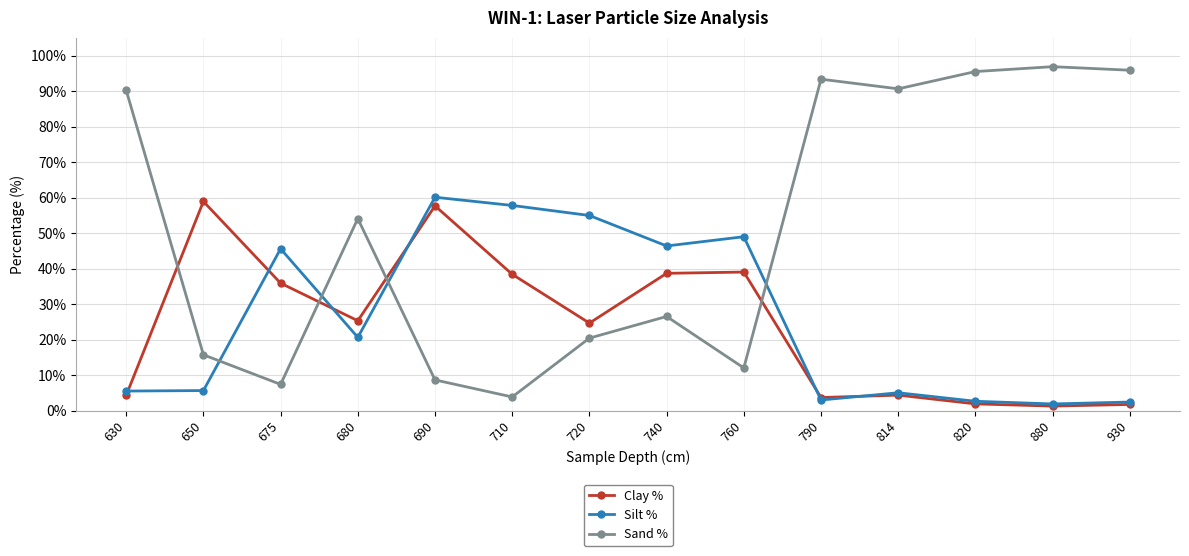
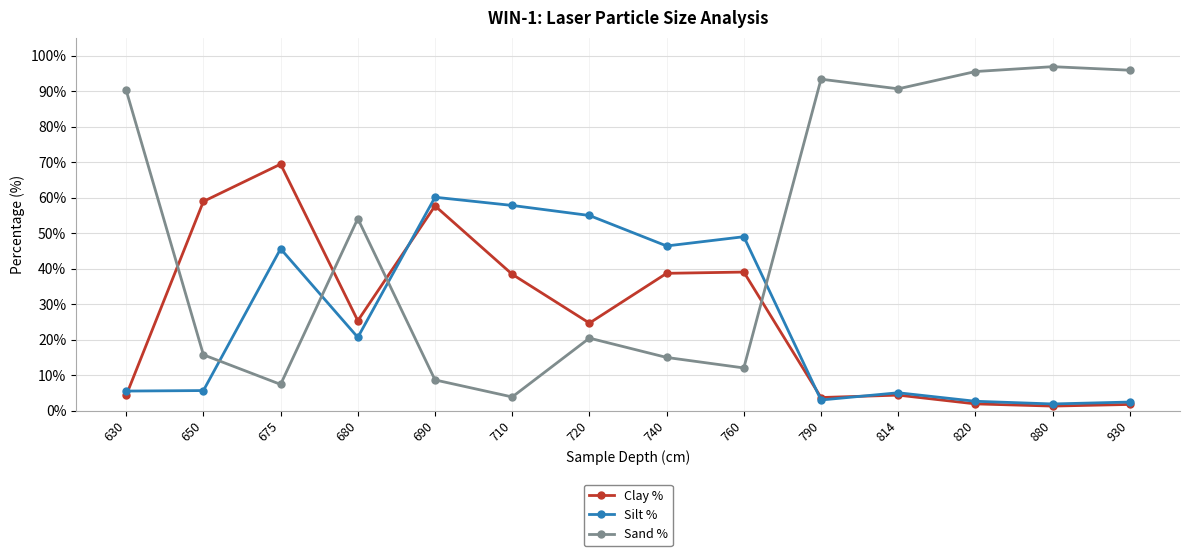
  {
    "Clay %": {
      "630": "4%",
      "650": "59%",
-     "675": "36%",
+     "675": "69%",
      "680": "25%",
      "690": "58%",
      "710": "38%",
      "720": "25%",
      "740": "39%",
      "760": "39%",
      "820": "2%"
    },
    "Silt %": {
      "630": "5%",
      "650": "6%",
      "675": "46%",
      "680": "21%",
      "690": "60%",
      "710": "58%",
      "720": "55%",
      "740": "46%",
      "760": "49%",
      "820": "3%"
    },
    "Sand %": {
      "630": "90%",
      "650": "16%",
      "675": "7%",
      "680": "54%",
      "690": "9%",
      "710": "4%",
      "720": "20%",
-     "740": "27%",
+     "740": "15%",
      "760": "12%",
      "790": "93%",
      "814": "91%",
      "820": "95%",
      "880": "97%",
      "930": "96%"
    }
  }
